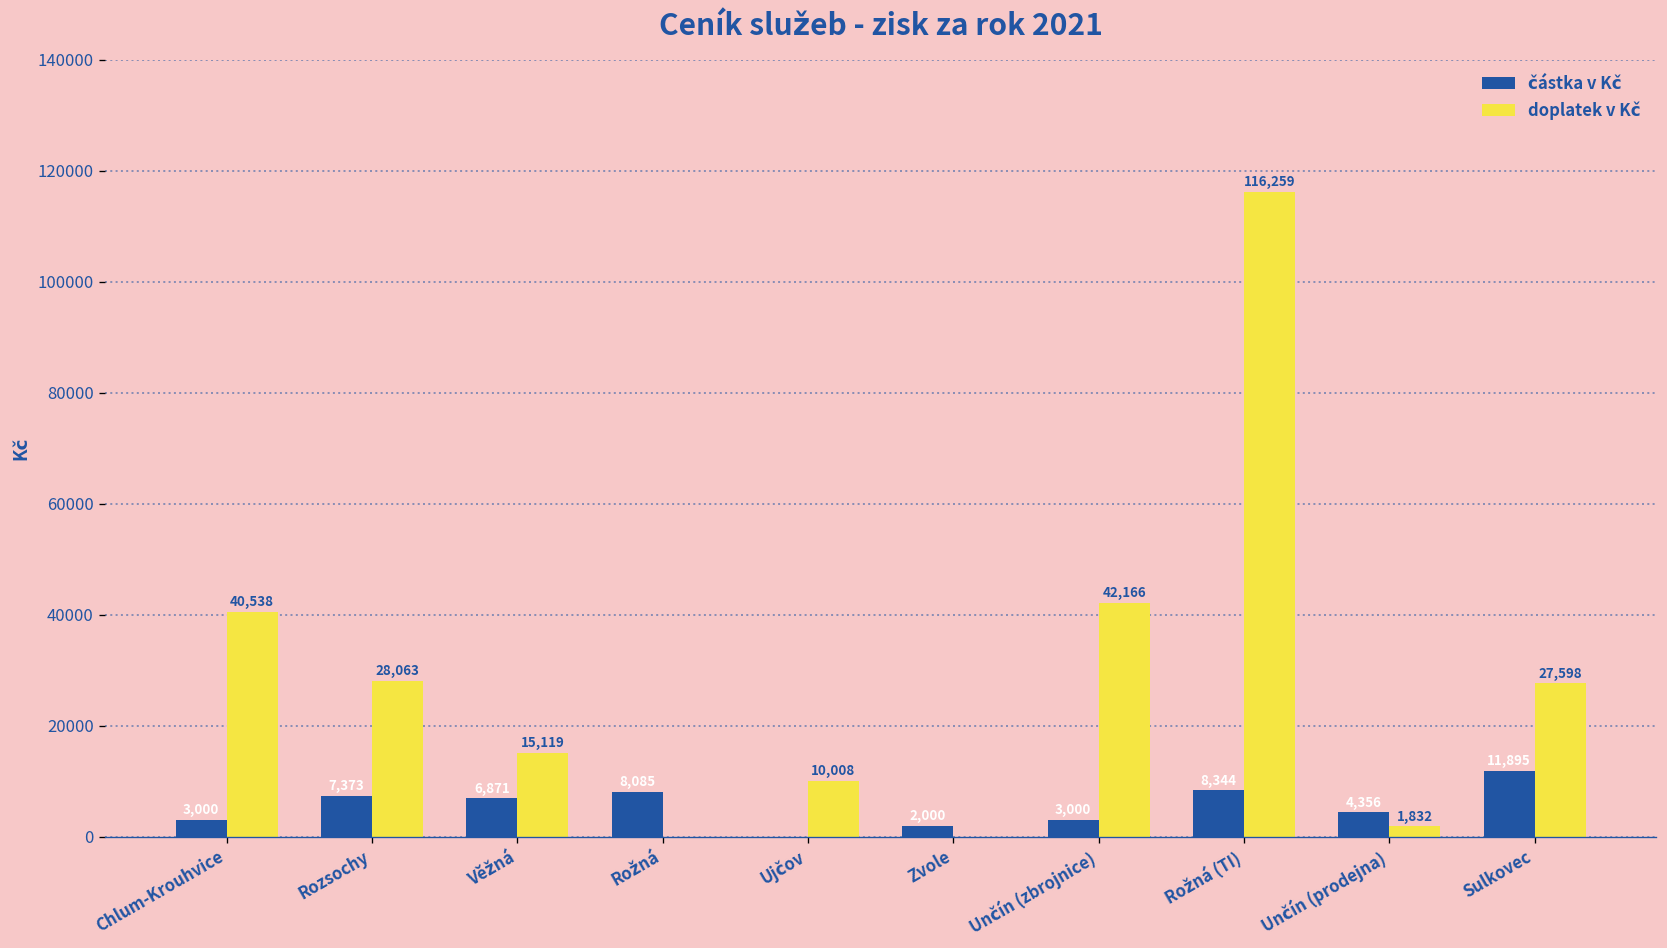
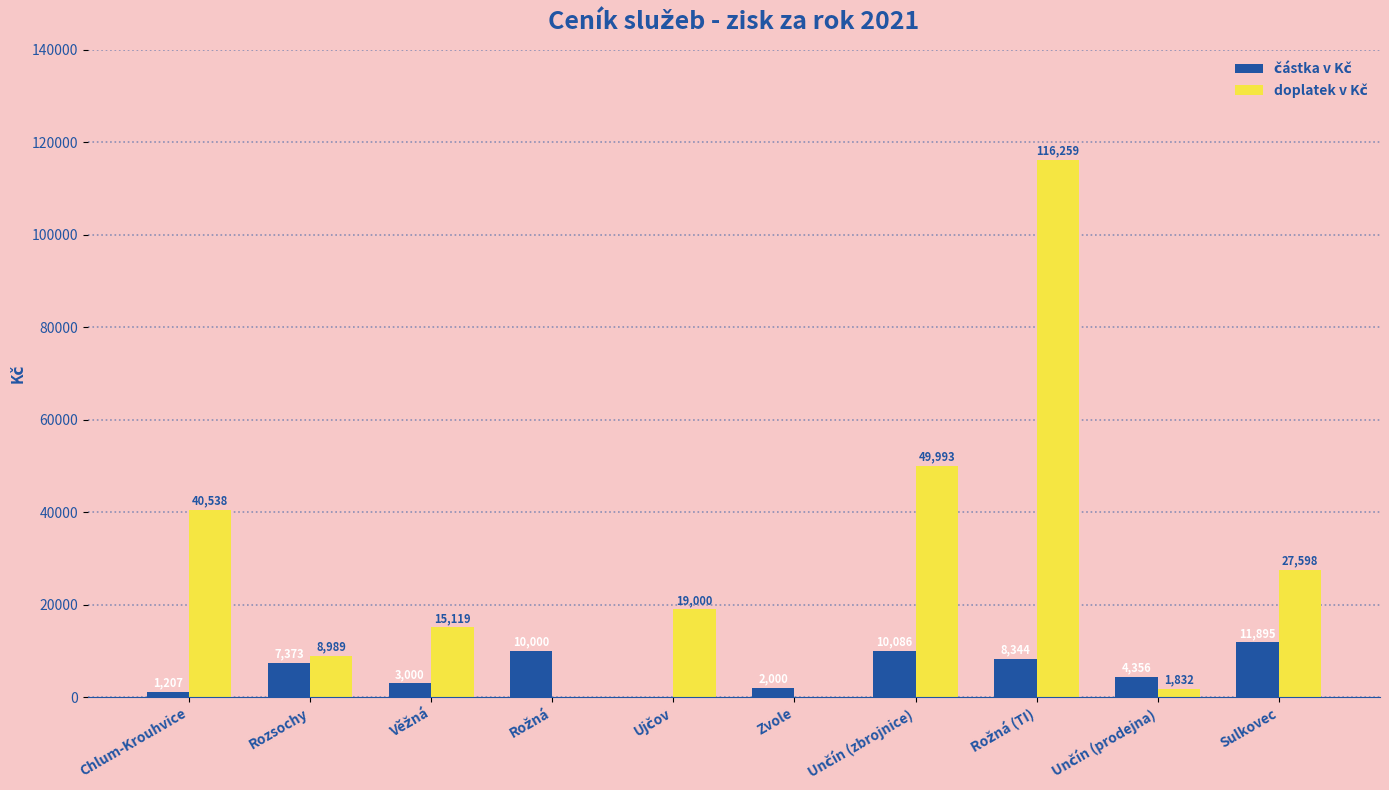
  {
    "částka v Kč": {
-     "Chlum-Krouhvice": "3,000",
+     "Chlum-Krouhvice": "1,207",
      "Rozsochy": "7,373",
-     "Věžná": "6,871",
-     "Rožná": "8,085",
+     "Věžná": "3,000",
+     "Rožná": "10,000",
      "Zvole": "2,000",
-     "Unčín (zbrojnice)": "3,000",
+     "Unčín (zbrojnice)": "10,086",
      "Rožná (TI)": "8,344",
      "Unčín (prodejna)": "4,356",
      "Sulkovec": "11,895"
    },
    "doplatek v Kč": {
      "Chlum-Krouhvice": "40,538",
-     "Rozsochy": "28,063",
+     "Rozsochy": "8,989",
      "Věžná": "15,119",
-     "Ujčov": "10,008",
-     "Unčín (zbrojnice)": "42,166",
+     "Ujčov": "19,000",
+     "Unčín (zbrojnice)": "49,993",
      "Rožná (TI)": "116,259",
      "Unčín (prodejna)": "1,832",
      "Sulkovec": "27,598"
    }
  }
